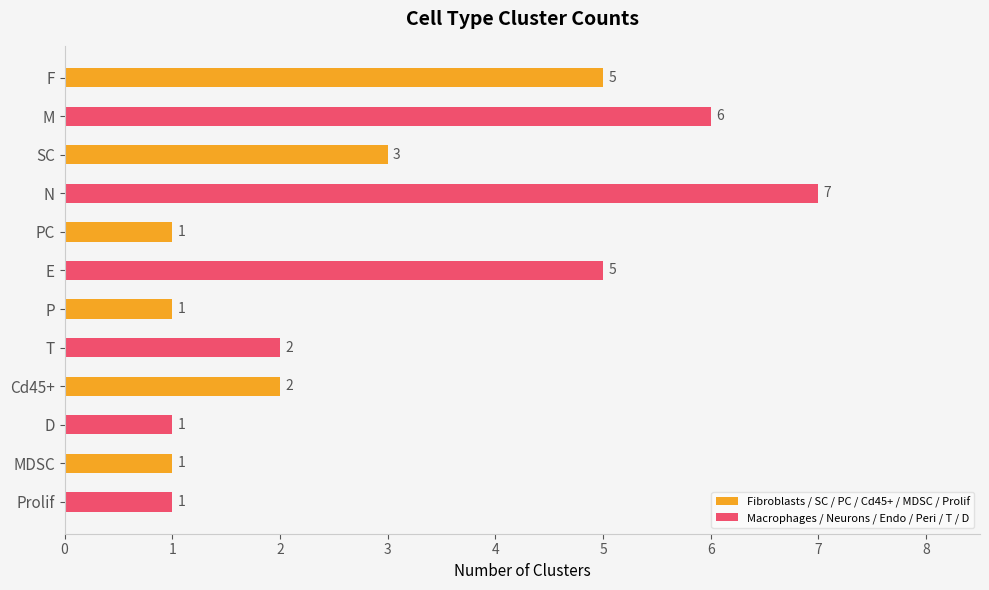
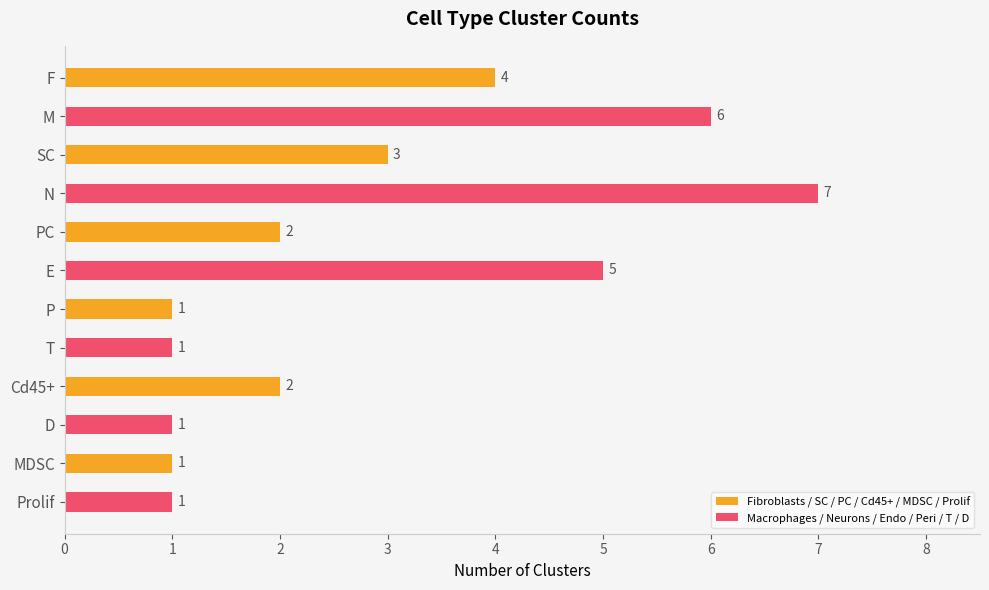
  {
    "Fibroblasts / SC / PC / Cd45+ / MDSC / Prolif": {
-     "F": 5,
+     "F": 4,
      "SC": 3,
-     "PC": 1,
+     "PC": 2,
      "P": 1,
      "Cd45+": 2,
      "MDSC": 1
    },
    "Macrophages / Neurons / Endo / Peri / T / D": {
      "M": 6,
      "N": 7,
      "E": 5,
-     "T": 2,
+     "T": 1,
      "D": 1,
      "Prolif": 1
    }
  }
